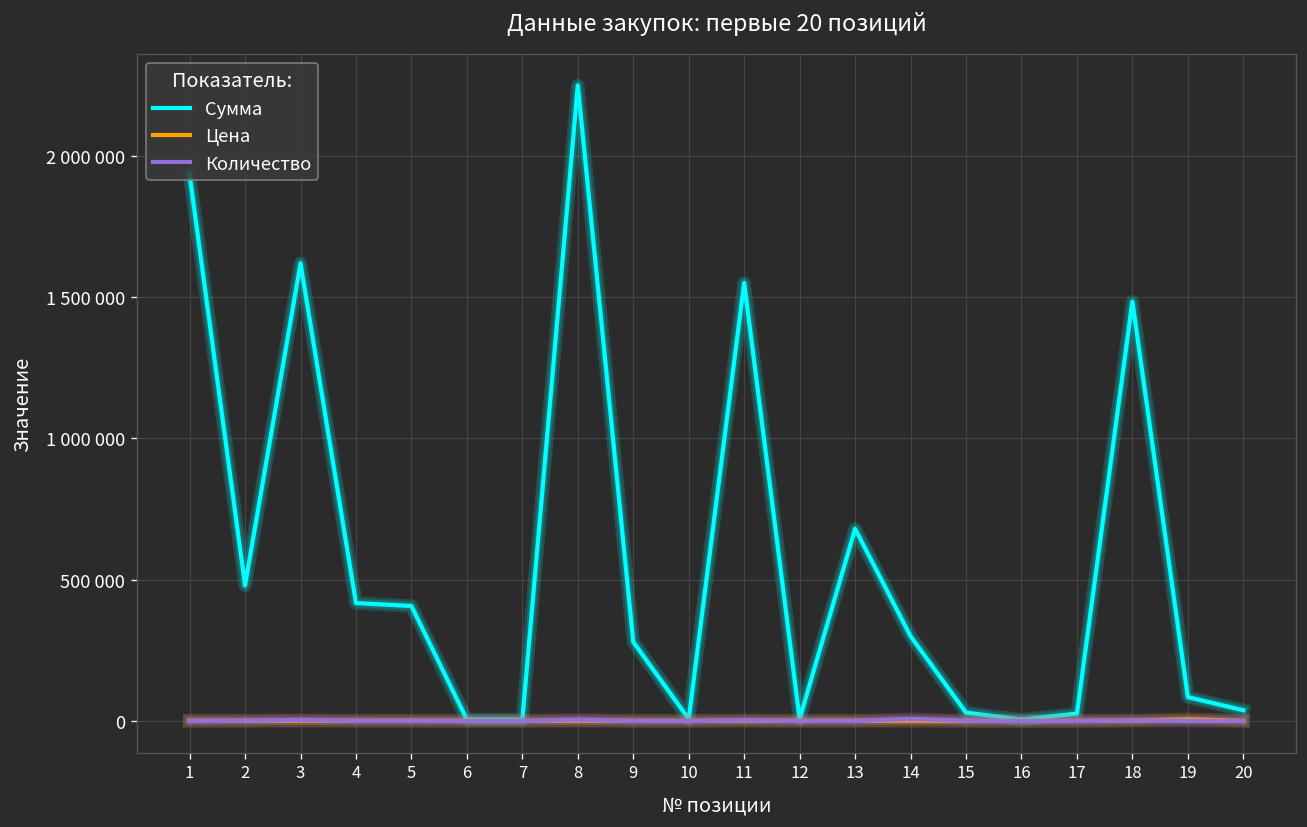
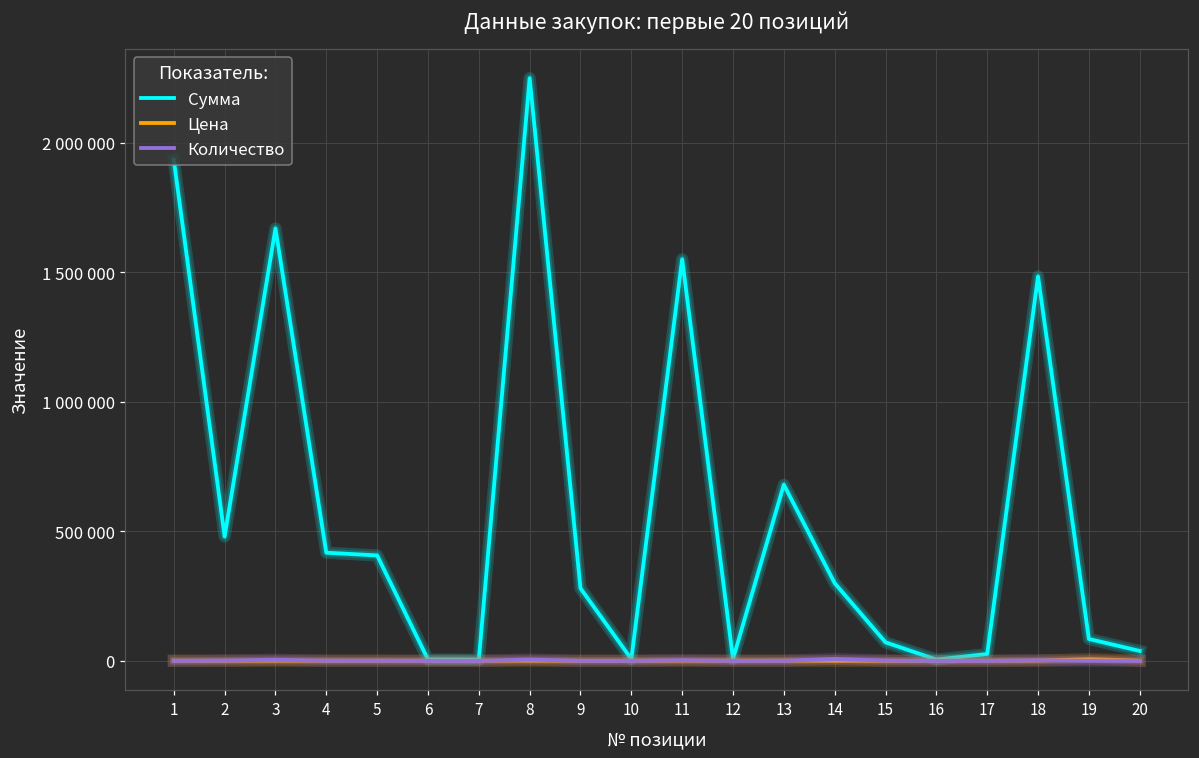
  {
    "Сумма": {
      "2": 480000,
-     "3": 1620000,
+     "3": 1670000,
      "4": 420000,
      "5": 410000,
      "8": 2250000,
      "9": 280000,
      "11": 1550000,
      "13": 680000,
      "14": 300000,
-     "15": 30000,
+     "15": 70000,
      "17": 30000,
      "18": 1480000,
      "19": 80000,
      "20": 40000
    }
  }
